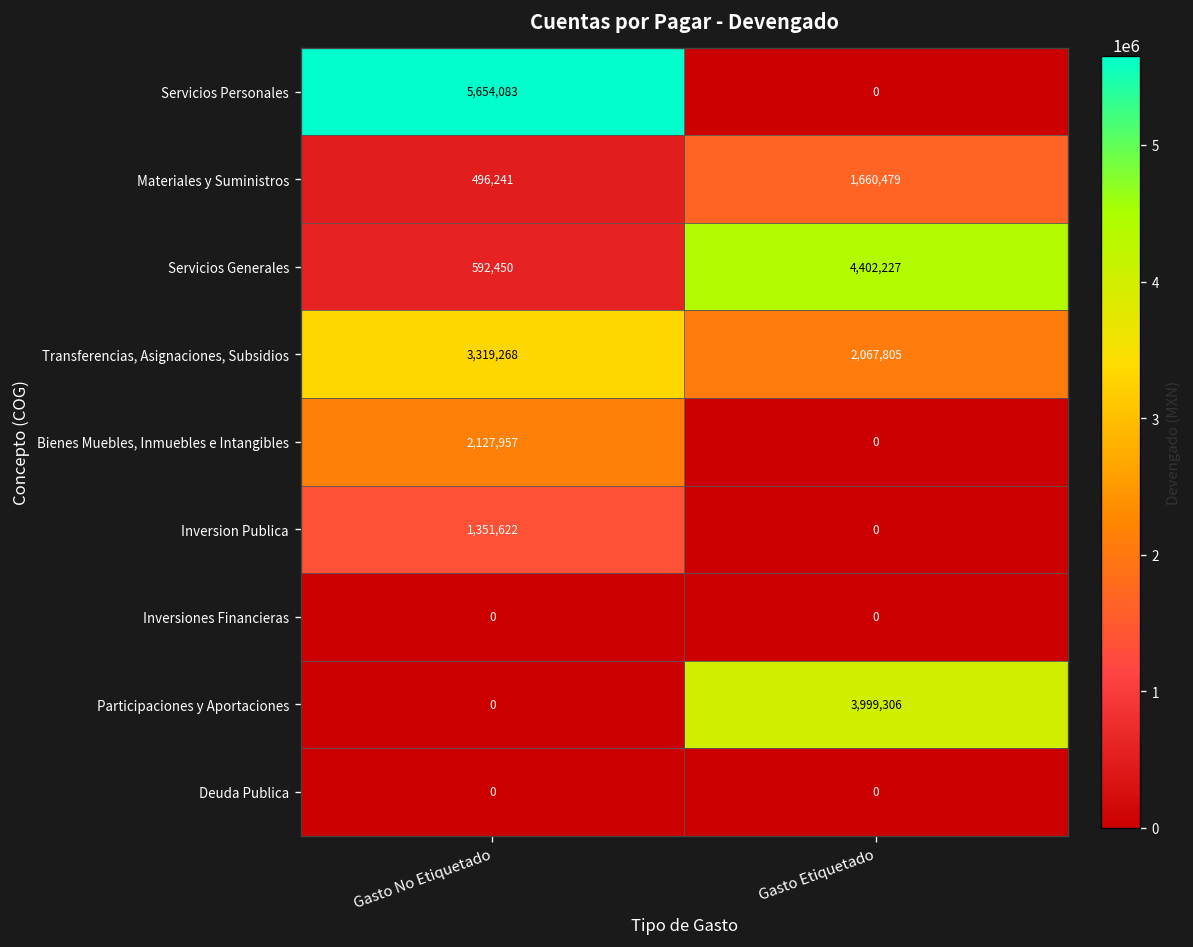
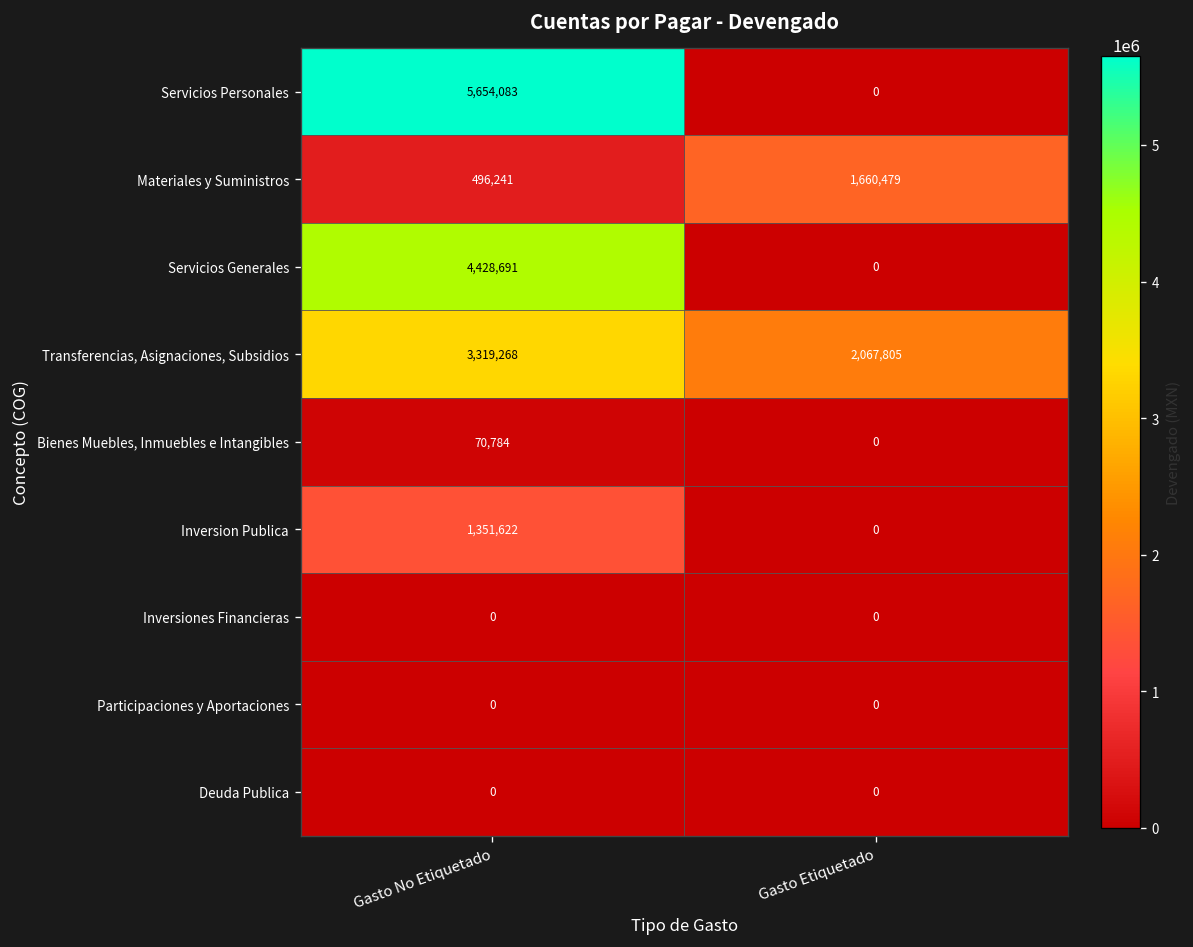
  {
    "Servicios Personales": {
      "Gasto No Etiquetado": "5,654,083",
      "Gasto Etiquetado": "0"
    },
    "Materiales y Suministros": {
      "Gasto No Etiquetado": "496,241",
      "Gasto Etiquetado": "1,660,479"
    },
    "Servicios Generales": {
-     "Gasto No Etiquetado": "592,450",
-     "Gasto Etiquetado": "4,402,227"
+     "Gasto No Etiquetado": "4,428,691",
+     "Gasto Etiquetado": "0"
    },
    "Transferencias, Asignaciones, Subsidios": {
      "Gasto No Etiquetado": "3,319,268",
      "Gasto Etiquetado": "2,067,805"
    },
    "Bienes Muebles, Inmuebles e Intangibles": {
-     "Gasto No Etiquetado": "2,127,957",
+     "Gasto No Etiquetado": "70,784",
      "Gasto Etiquetado": "0"
    },
    "Inversion Publica": {
      "Gasto No Etiquetado": "1,351,622",
      "Gasto Etiquetado": "0"
    },
    "Inversiones Financieras": {
      "Gasto No Etiquetado": "0",
      "Gasto Etiquetado": "0"
    },
    "Participaciones y Aportaciones": {
      "Gasto No Etiquetado": "0",
-     "Gasto Etiquetado": "3,999,306"
+     "Gasto Etiquetado": "0"
    },
    "Deuda Publica": {
      "Gasto No Etiquetado": "0",
      "Gasto Etiquetado": "0"
    }
  }
